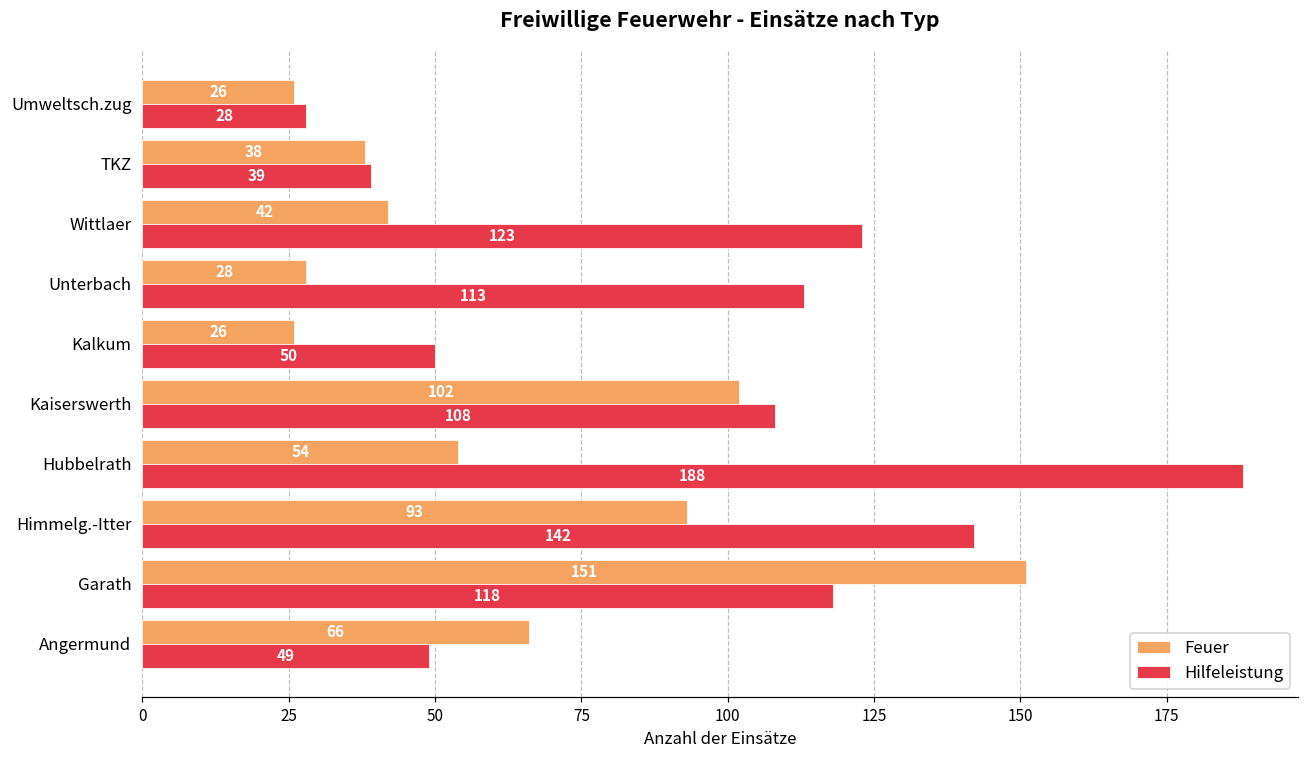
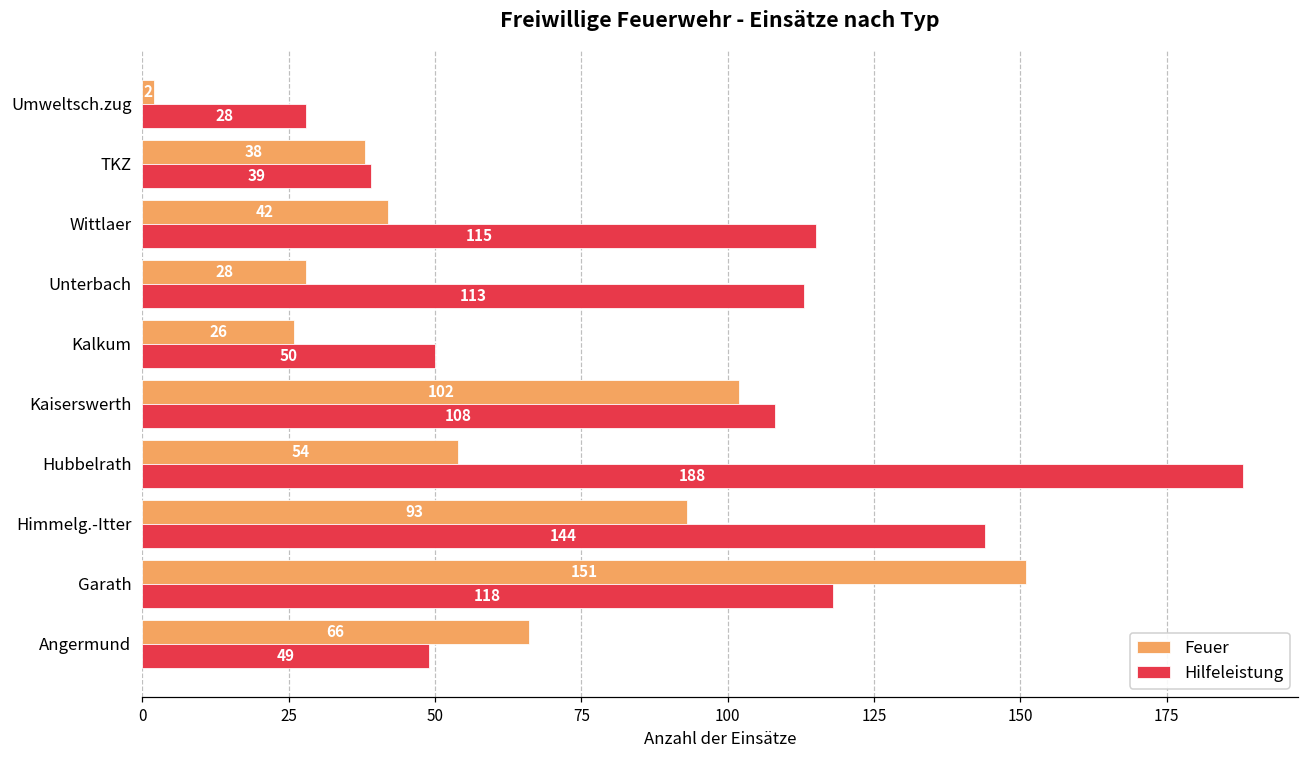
  {
    "Feuer": {
-     "Umweltsch.zug": 26,
+     "Umweltsch.zug": 2,
      "TKZ": 38,
      "Wittlaer": 42,
      "Unterbach": 28,
      "Kalkum": 26,
      "Kaiserswerth": 102,
      "Hubbelrath": 54,
      "Himmelg.-Itter": 93,
      "Garath": 151,
      "Angermund": 66
    },
    "Hilfeleistung": {
      "Umweltsch.zug": 28,
      "TKZ": 39,
-     "Wittlaer": 123,
+     "Wittlaer": 115,
      "Unterbach": 113,
      "Kalkum": 50,
      "Kaiserswerth": 108,
      "Hubbelrath": 188,
-     "Himmelg.-Itter": 142,
+     "Himmelg.-Itter": 144,
      "Garath": 118,
      "Angermund": 49
    }
  }
